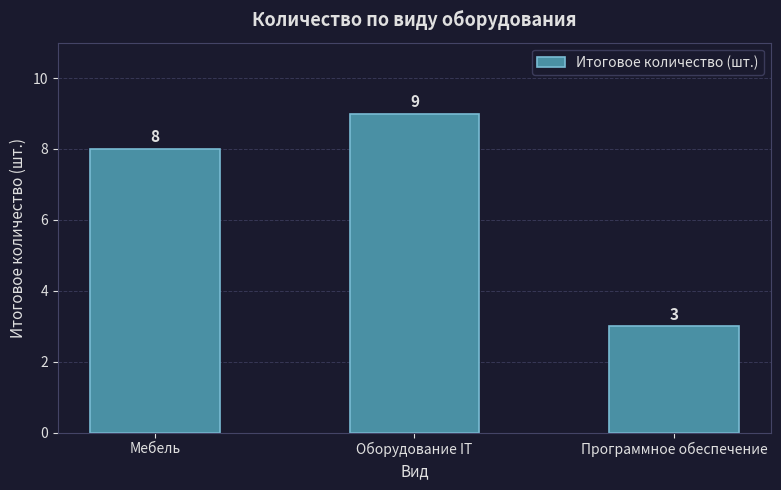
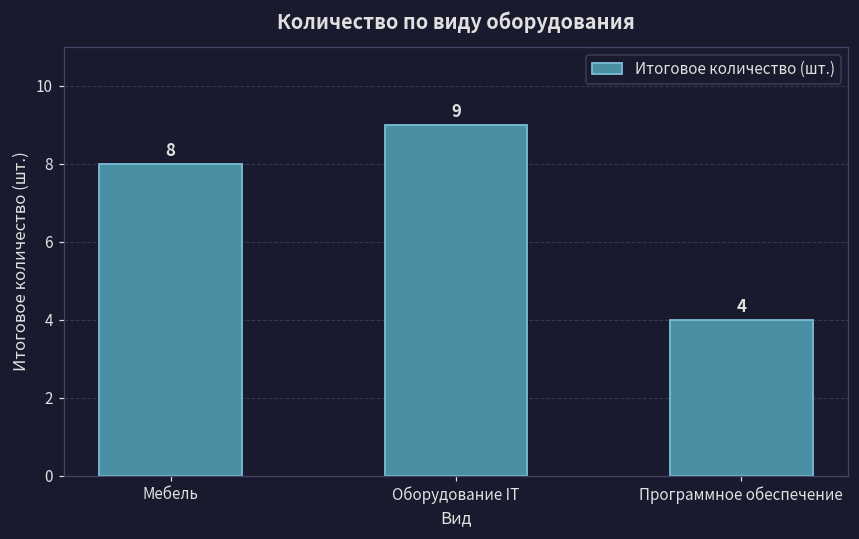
  {
    "Мебель": 8,
    "Оборудование IT": 9,
-   "Программное обеспечение": 3
+   "Программное обеспечение": 4
  }
